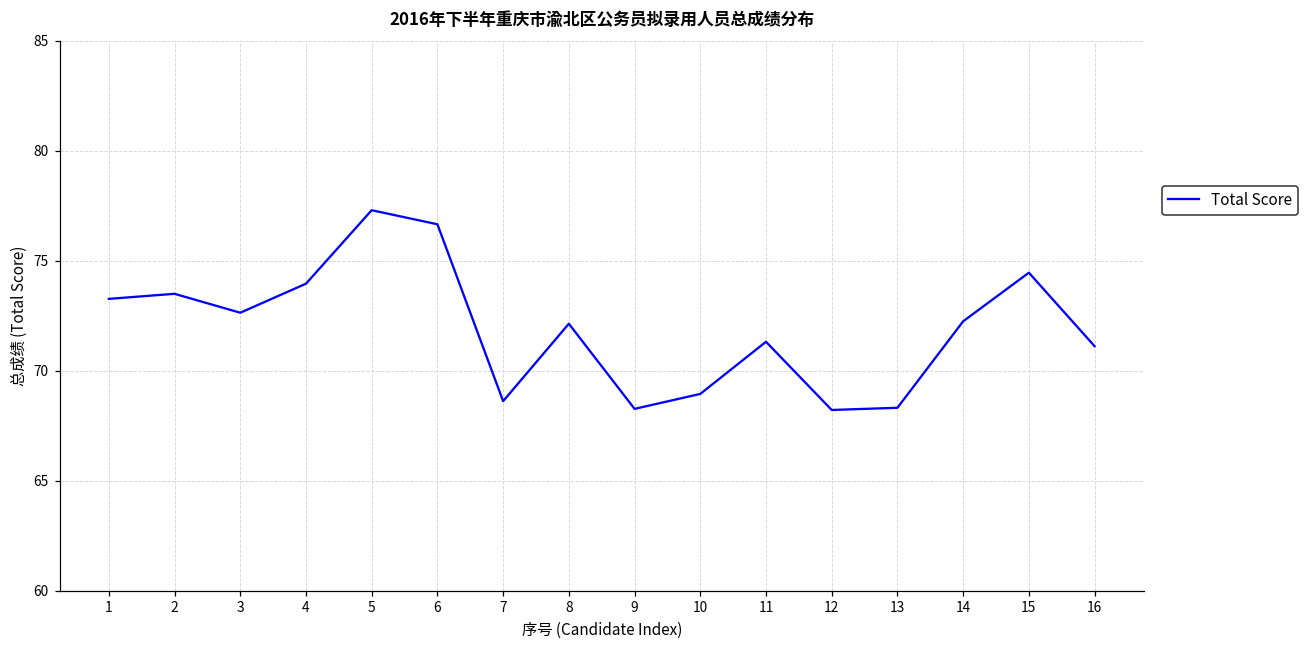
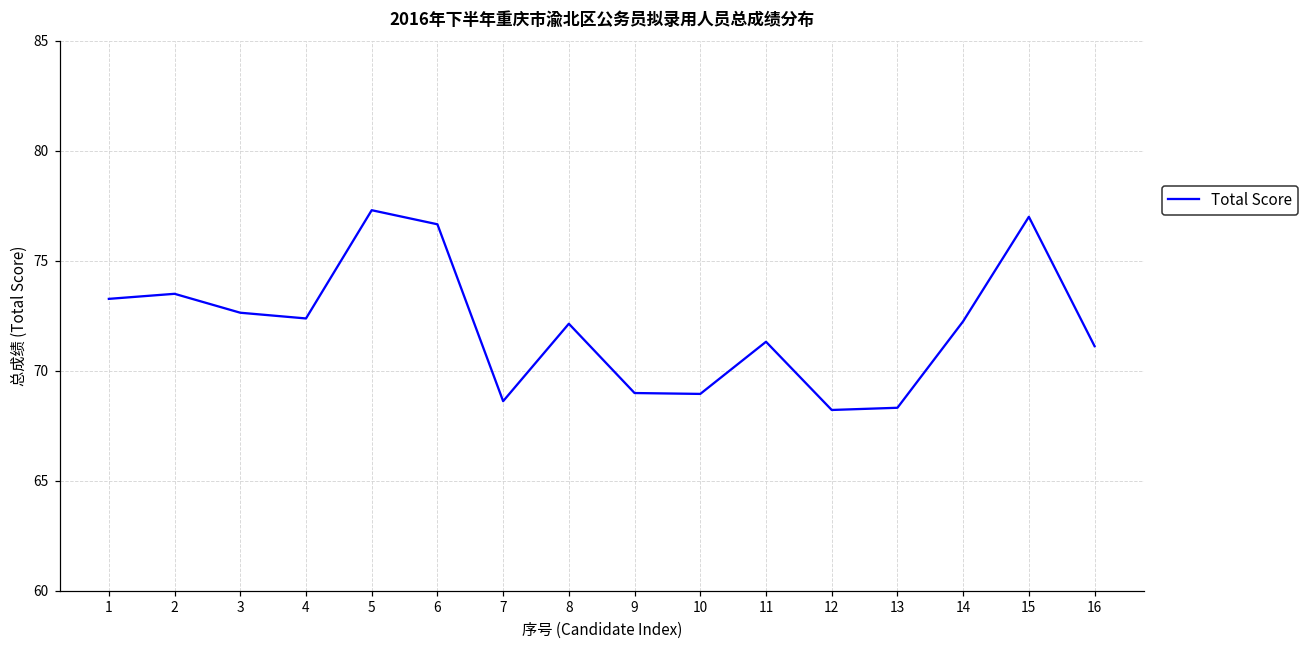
  {
    "1": 73.3,
    "2": 73.5,
    "3": 72.6,
-   "4": 74.0,
+   "4": 72.4,
    "5": 77.3,
    "6": 76.7,
    "7": 68.6,
    "8": 72.1,
-   "9": 68.3,
+   "9": 69.0,
    "10": 68.9,
    "11": 71.3,
    "12": 68.2,
    "13": 68.3,
    "14": 72.2,
-   "15": 74.5,
+   "15": 77.0,
    "16": 71.1
  }
